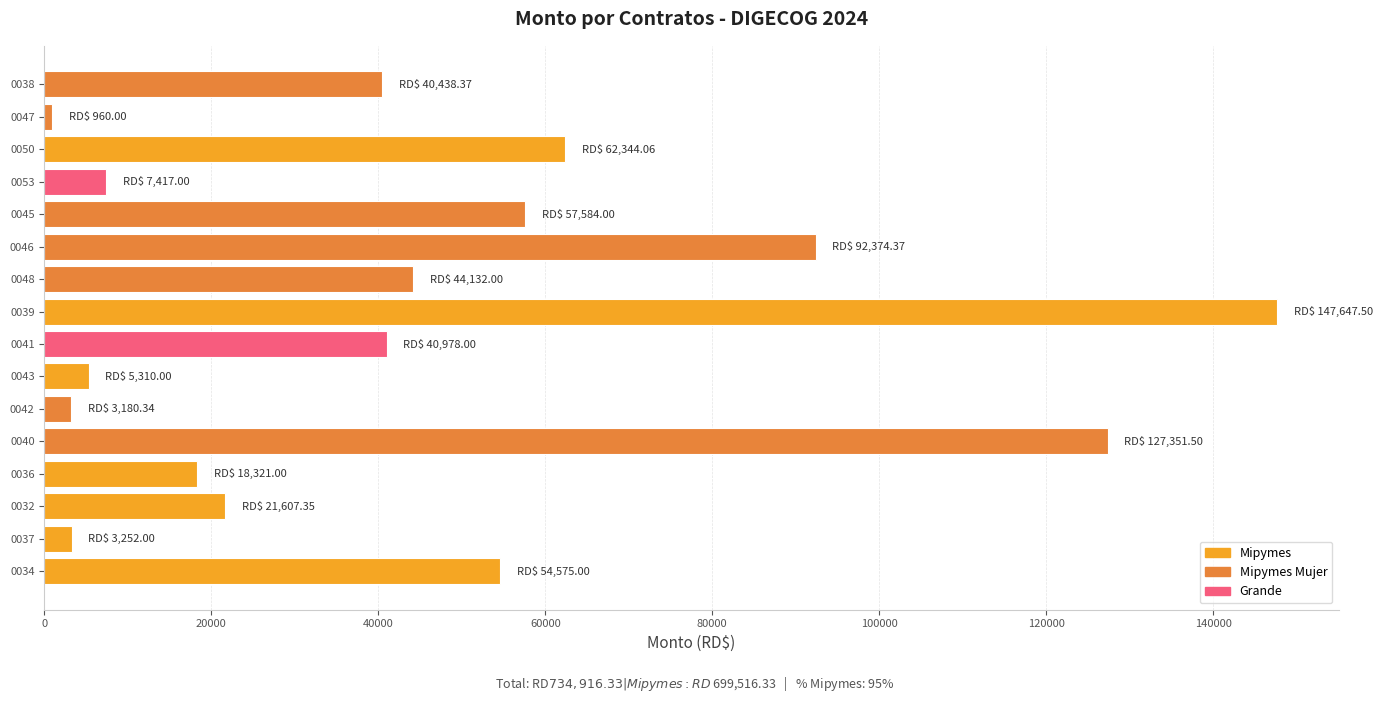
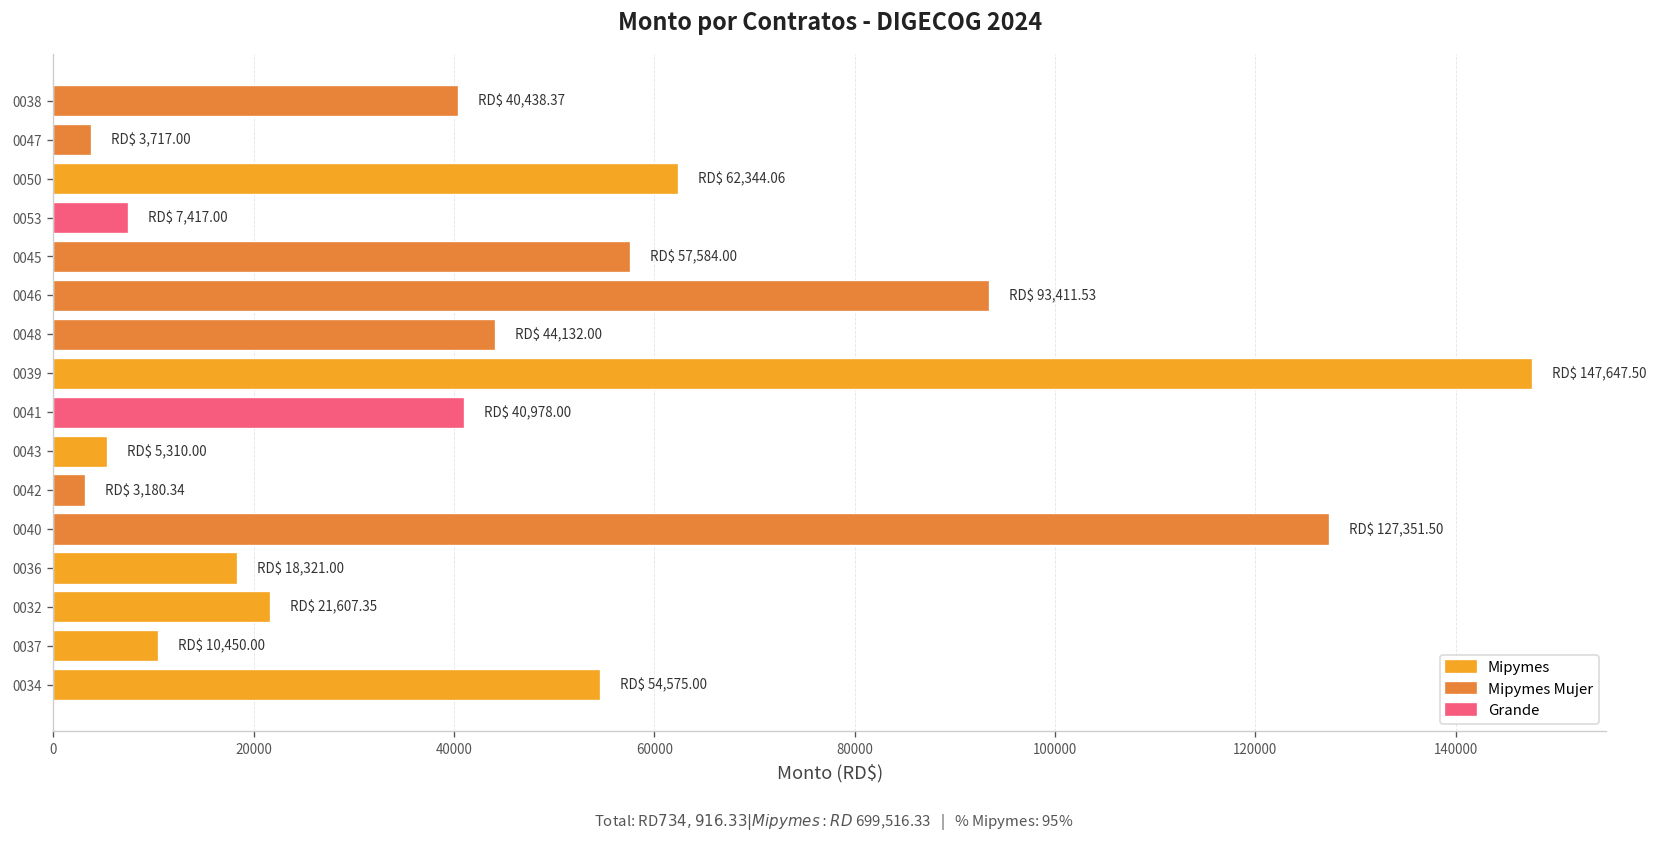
  {
    "0038": "40,438.37",
-   "0047": "960.00",
+   "0047": "3,717.00",
    "0050": "62,344.06",
    "0053": "7,417.00",
    "0045": "57,584.00",
-   "0046": "92,374.37",
+   "0046": "93,411.53",
    "0048": "44,132.00",
    "0039": "147,647.50",
    "0041": "40,978.00",
    "0043": "5,310.00",
    "0042": "3,180.34",
    "0040": "127,351.50",
    "0036": "18,321.00",
    "0032": "21,607.35",
-   "0037": "3,252.00",
+   "0037": "10,450.00",
    "0034": "54,575.00"
  }
